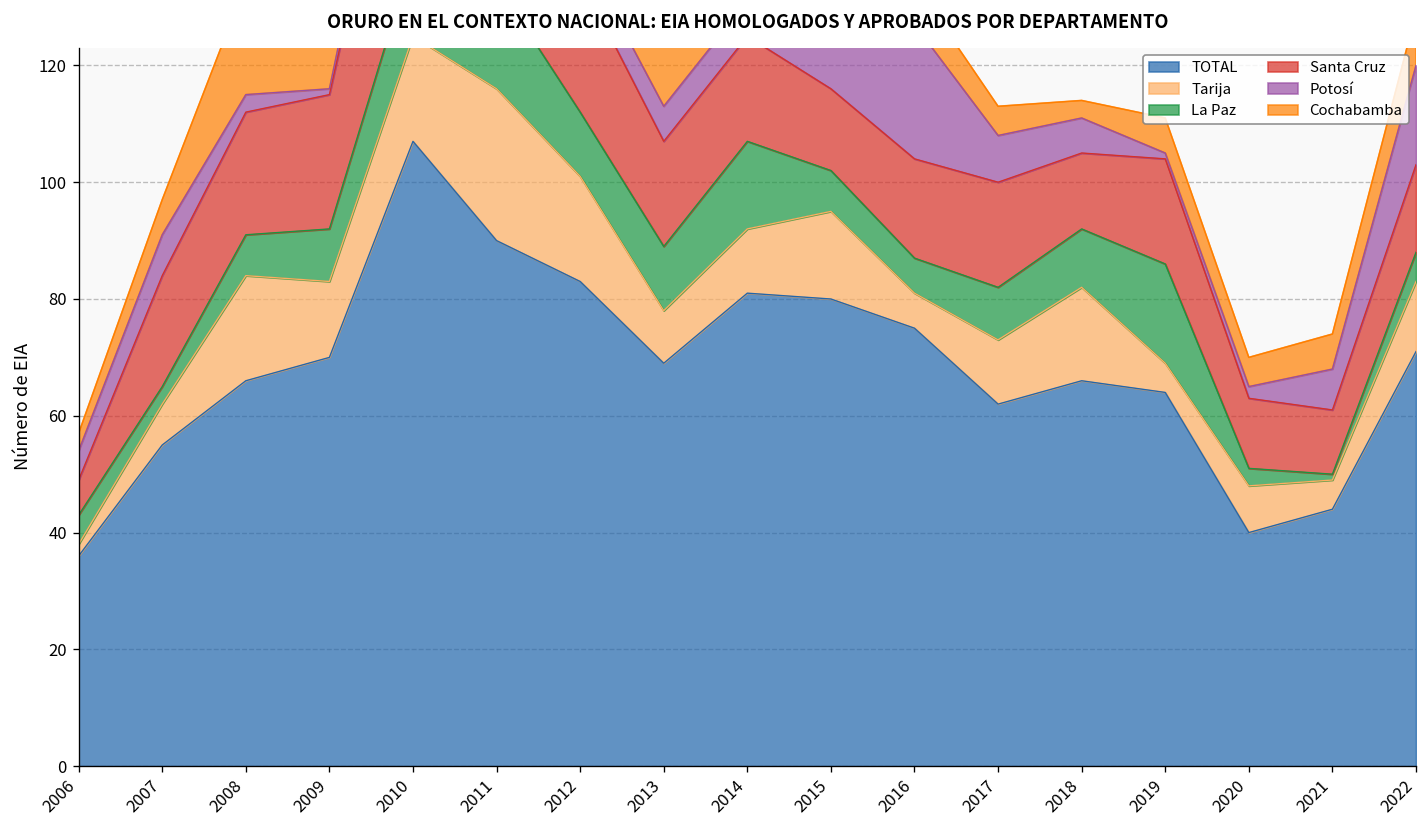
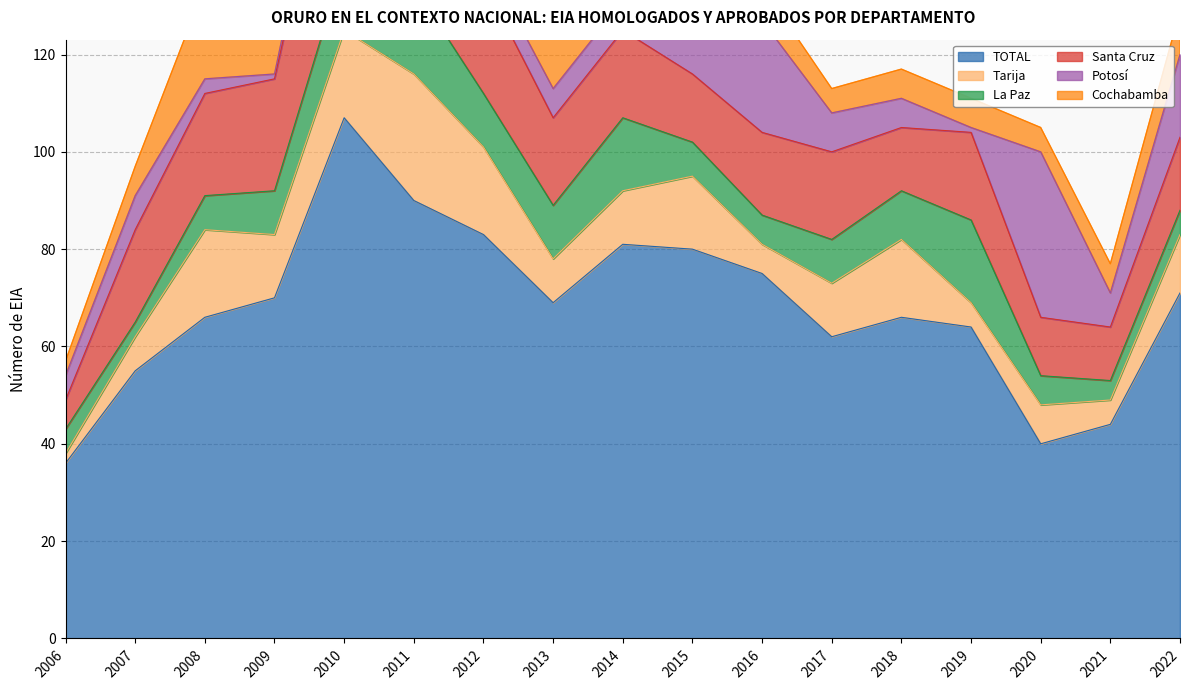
  {
    "TOTAL": {
      "2006": 36,
      "2007": 55,
      "2008": 66,
      "2009": 70,
      "2010": 107,
      "2011": 90,
      "2012": 83,
      "2013": 69,
      "2014": 81,
      "2015": 80,
      "2016": 75,
      "2017": 62,
      "2018": 66,
      "2019": 64,
      "2020": 40,
      "2021": 44,
      "2022": 71
    },
    "Tarija": {
      "2006": 2,
      "2007": 7,
      "2008": 18,
      "2009": 13,
      "2011": 26,
      "2012": 18,
      "2013": 9,
      "2014": 11,
      "2015": 15,
      "2016": 6,
      "2017": 11,
      "2018": 16,
      "2019": 5,
      "2020": 8,
      "2021": 5,
      "2022": 12
    },
    "La Paz": {
      "2006": 5,
      "2007": 3,
      "2008": 7,
      "2009": 9,
      "2012": 11,
      "2013": 11,
      "2014": 15,
      "2015": 7,
      "2016": 6,
      "2017": 9,
      "2018": 10,
      "2019": 17,
-     "2020": 3,
-     "2021": 1,
+     "2020": 6,
+     "2021": 4,
      "2022": 5
    },
    "Santa Cruz": {
      "2006": 6,
      "2007": 19,
      "2008": 21,
      "2009": 23,
      "2013": 18,
      "2015": 14,
      "2016": 17,
      "2017": 18,
      "2018": 13,
      "2019": 18,
      "2020": 12,
      "2021": 11,
      "2022": 15
    },
    "Potosí": {
      "2006": 5,
      "2007": 7,
      "2008": 3,
      "2009": 1,
      "2013": 6,
      "2017": 8,
      "2018": 6,
      "2019": 1,
-     "2020": 2,
+     "2020": 34,
      "2021": 7,
      "2022": 17
    },
    "Cochabamba": {
      "2006": 3,
      "2007": 6,
      "2017": 5,
-     "2018": 3,
+     "2018": 6,
      "2020": 5,
      "2021": 6
    }
  }
